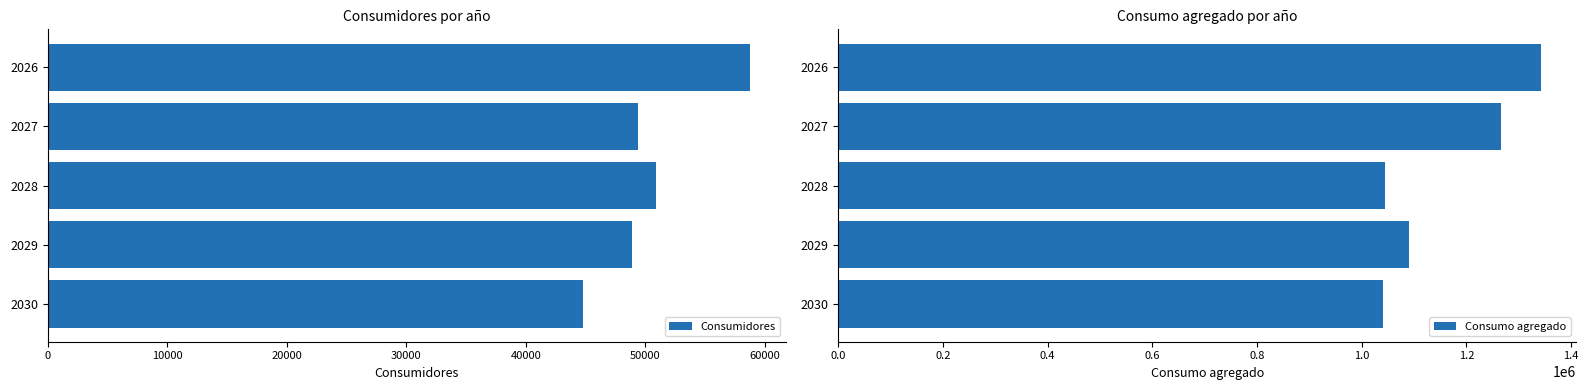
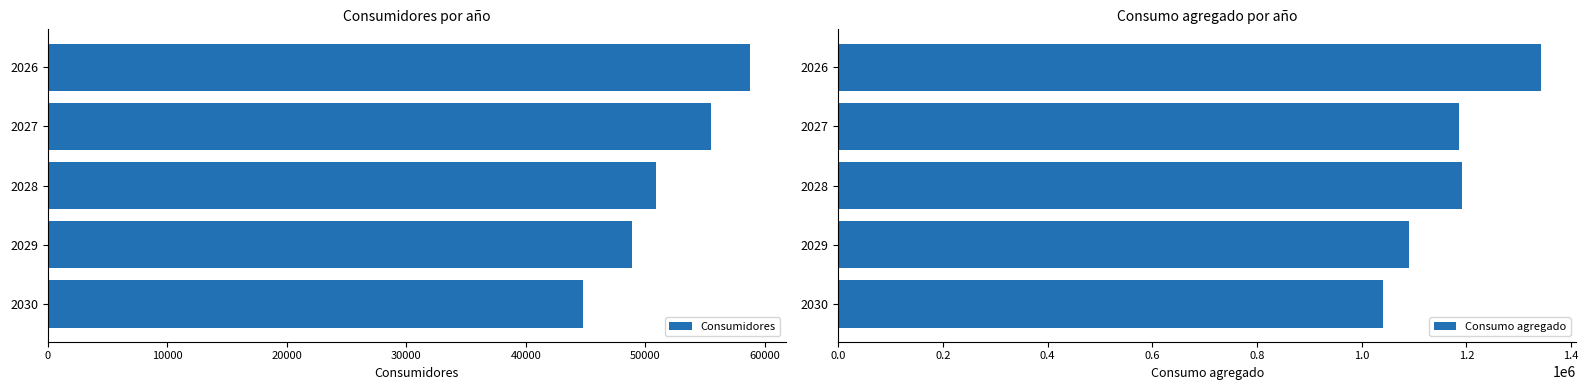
  {
    "Consumidores por año": {
      "2026": 58800,
-     "2027": 49400,
+     "2027": 55500,
      "2028": 50900,
      "2029": 48900,
      "2030": 44800
    },
    "Consumo agregado por año": {
      "2026": 1340000,
-     "2027": 1270000,
-     "2028": 1040000,
+     "2027": 1190000,
+     "2028": 1190000,
      "2029": 1090000,
      "2030": 1040000
    }
  }
